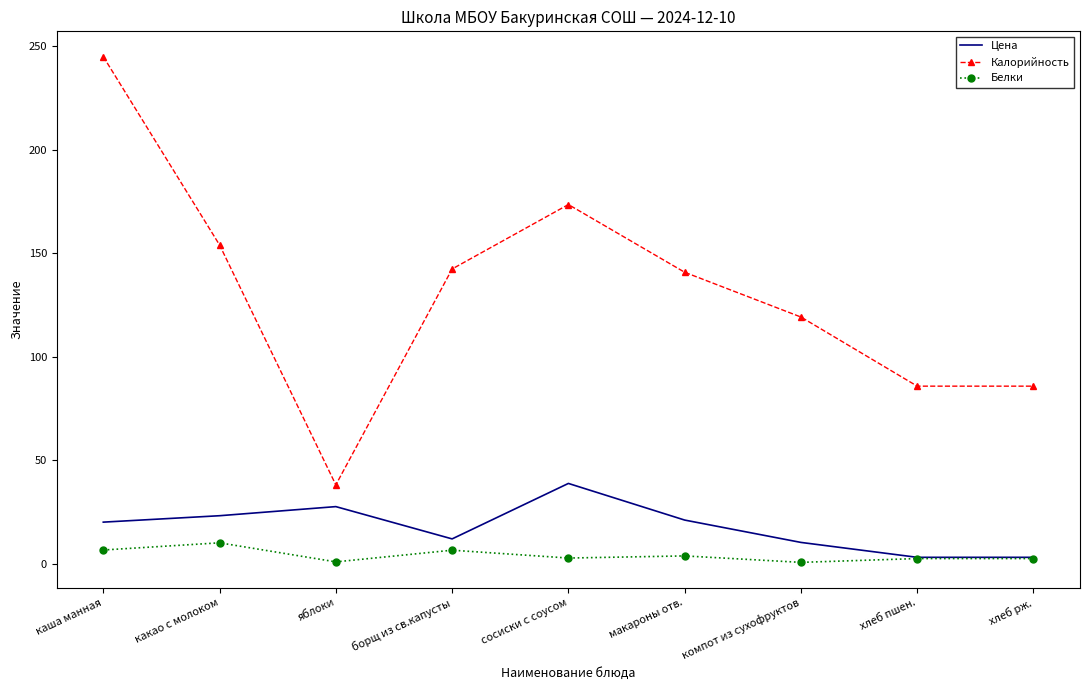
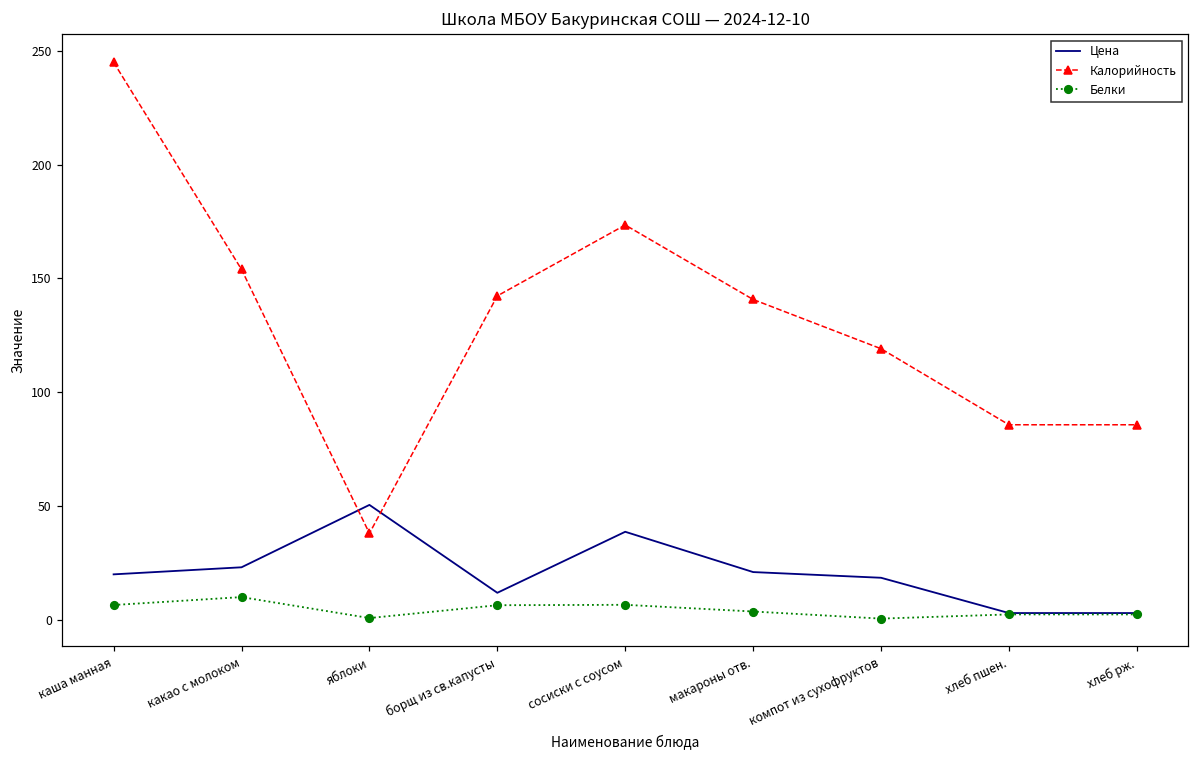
  {
    "Цена": {
      "каша манная": 20,
      "какао с молоком": 23,
-     "яблоки": 28,
+     "яблоки": 51,
      "борщ из св.капусты": 12,
      "сосиски с соусом": 39,
      "макароны отв.": 21,
-     "компот из сухофруктов": 10
+     "компот из сухофруктов": 19
    },
    "Калорийность": {
      "каша манная": 245,
      "какао с молоком": 154,
      "яблоки": 38,
      "борщ из св.капусты": 142,
      "сосиски с соусом": 173,
      "макароны отв.": 141,
      "компот из сухофруктов": 119,
      "хлеб пшен.": 86,
      "хлеб рж.": 86
    },
    "Белки": {
      "каша манная": 7,
      "какао с молоком": 10,
      "яблоки": 1,
      "борщ из св.капусты": 6,
-     "сосиски с соусом": 3,
+     "сосиски с соусом": 7,
      "макароны отв.": 4,
      "компот из сухофруктов": 1
    }
  }
